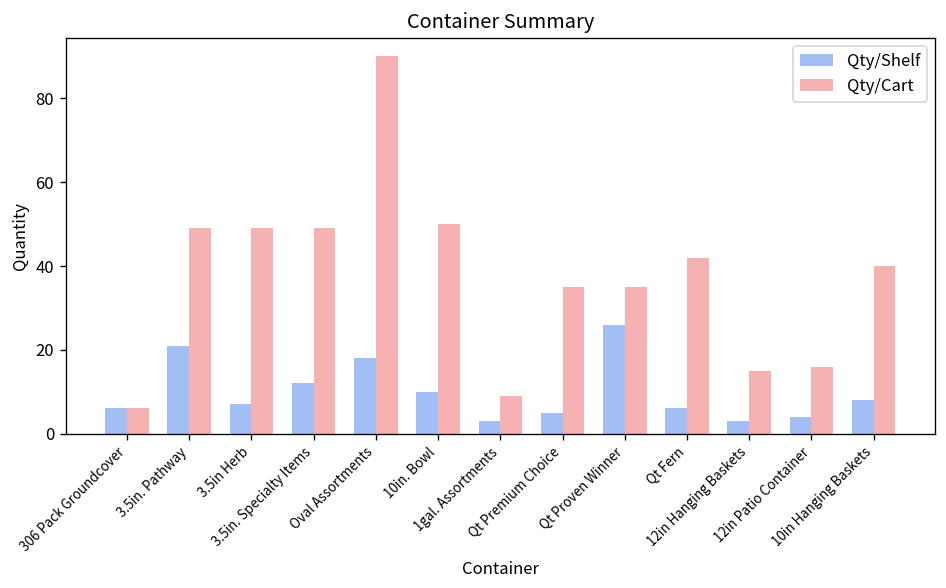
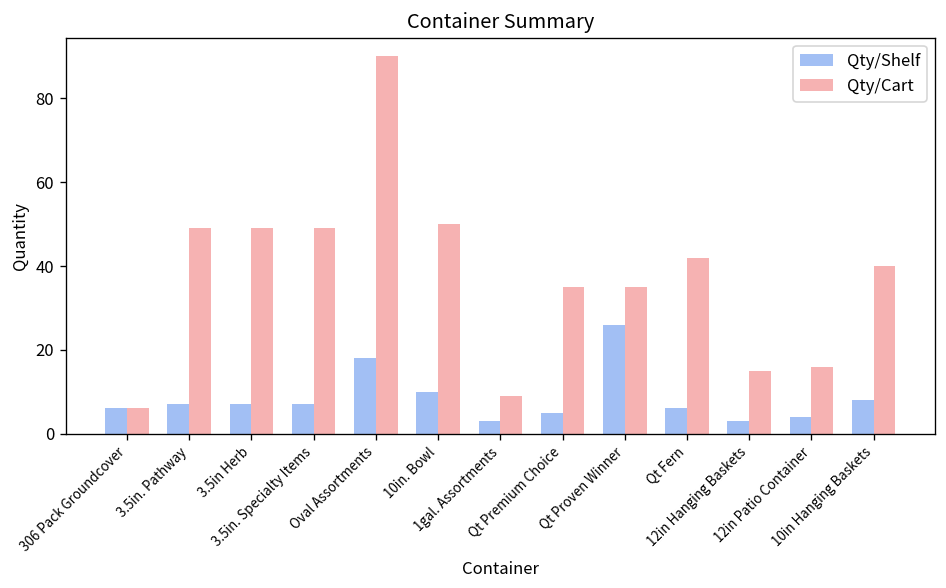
  {
    "Qty/Shelf": {
      "306 Pack Groundcover": 6,
-     "3.5in. Pathway": 21,
+     "3.5in. Pathway": 7,
      "3.5in Herb": 7,
-     "3.5in. Specialty Items": 12,
+     "3.5in. Specialty Items": 7,
      "Oval Assortments": 18,
      "10in. Bowl": 10,
      "1gal. Assortments": 3,
      "Qt Premium Choice": 5,
      "Qt Proven Winner": 26,
      "Qt Fern": 6,
      "12in Hanging Baskets": 3,
      "12in Patio Container": 4,
      "10in Hanging Baskets": 8
    },
    "Qty/Cart": {
      "306 Pack Groundcover": 6,
      "3.5in. Pathway": 49,
      "3.5in Herb": 49,
      "3.5in. Specialty Items": 49,
      "Oval Assortments": 90,
      "10in. Bowl": 50,
      "1gal. Assortments": 9,
      "Qt Premium Choice": 35,
      "Qt Proven Winner": 35,
      "Qt Fern": 42,
      "12in Hanging Baskets": 15,
      "12in Patio Container": 16,
      "10in Hanging Baskets": 40
    }
  }
